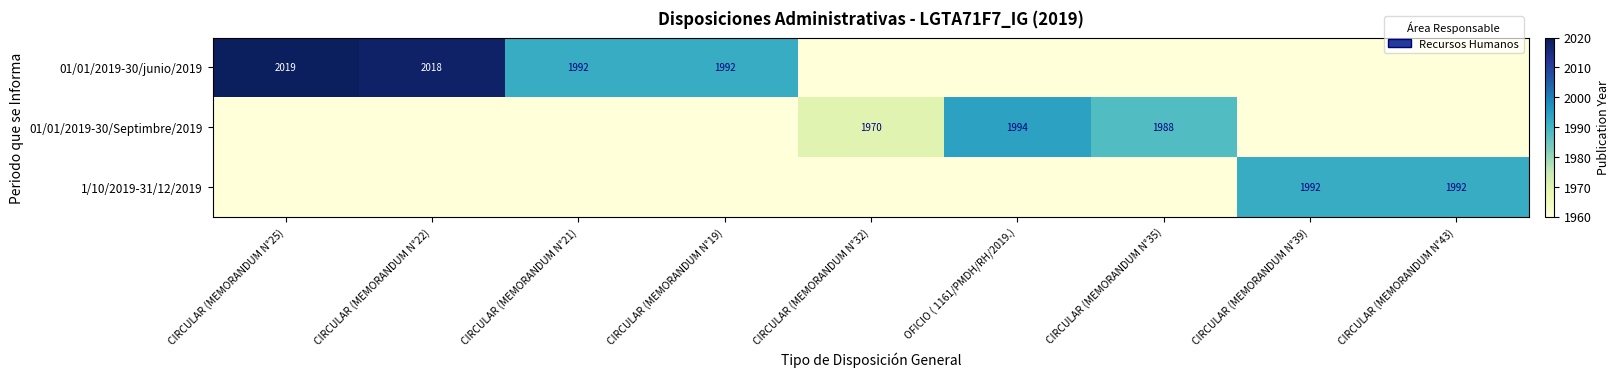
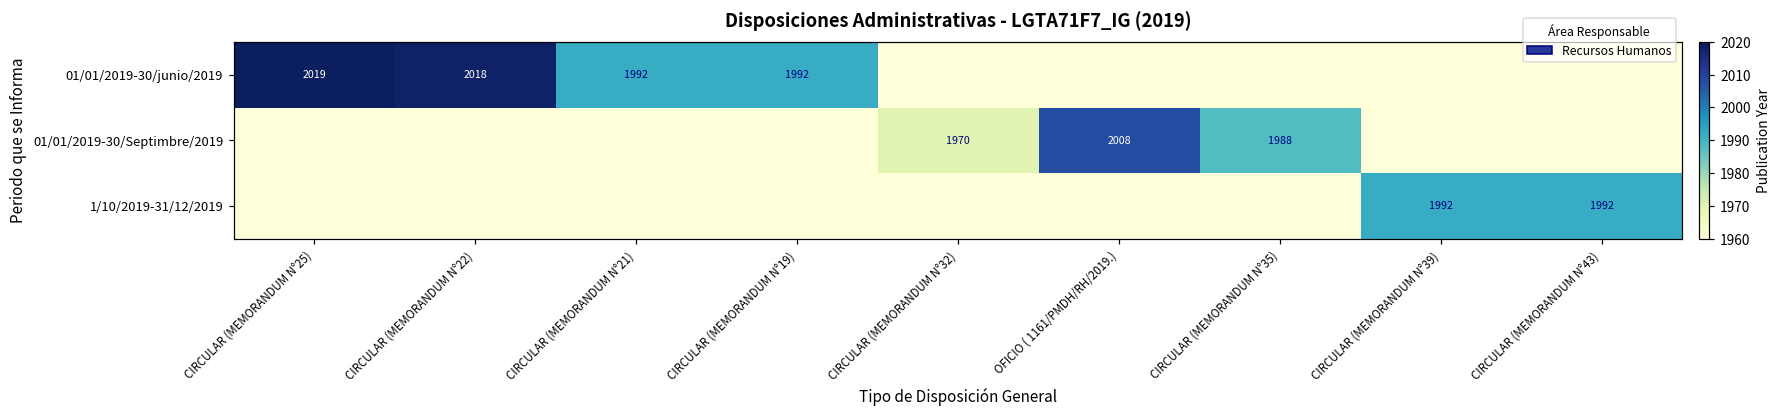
  {
    "01/01/2019-30/junio/2019": {
      "CIRCULAR (MEMORANDUM N°25)": 2019,
      "CIRCULAR (MEMORANDUM N°22)": 2018,
      "CIRCULAR (MEMORANDUM N°21)": 1992,
      "CIRCULAR (MEMORANDUM N°19)": 1992
    },
    "01/01/2019-30/Septimbre/2019": {
      "CIRCULAR (MEMORANDUM N°32)": 1970,
-     "OFICIO ( 1161/PMDH/RH/2019.)": 1994,
+     "OFICIO ( 1161/PMDH/RH/2019.)": 2008,
      "CIRCULAR (MEMORANDUM N°35)": 1988
    },
    "1/10/2019-31/12/2019": {
      "CIRCULAR (MEMORANDUM N°39)": 1992,
      "CIRCULAR (MEMORANDUM N°43)": 1992
    }
  }
